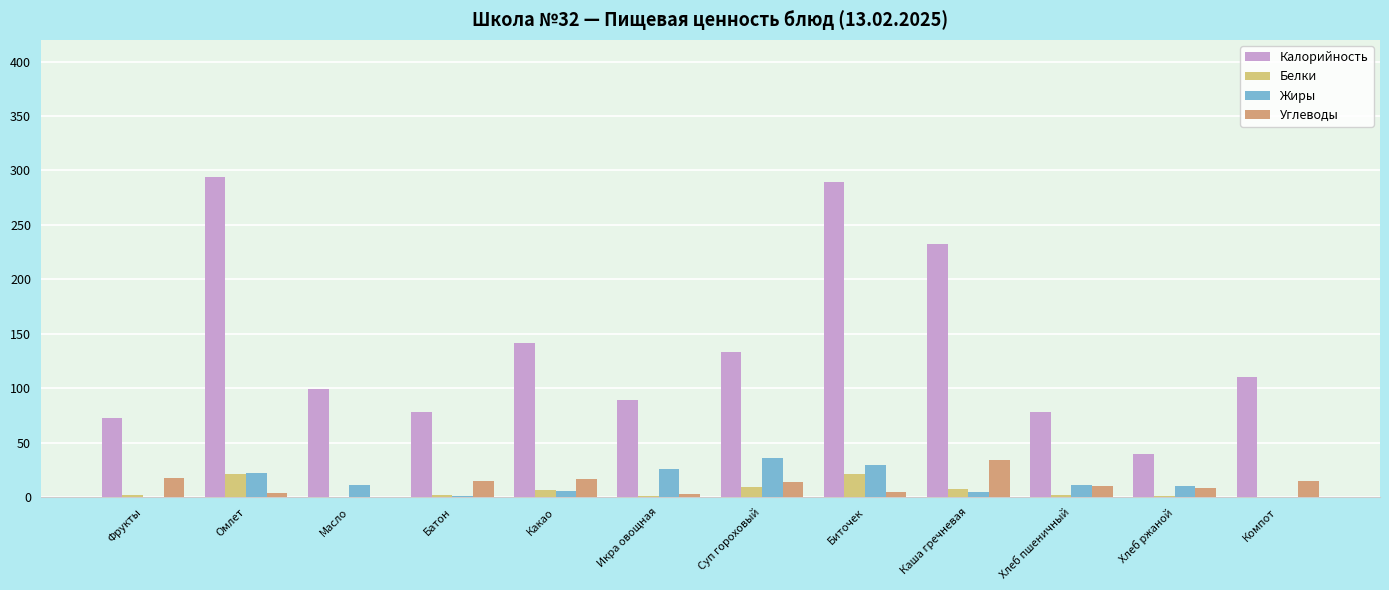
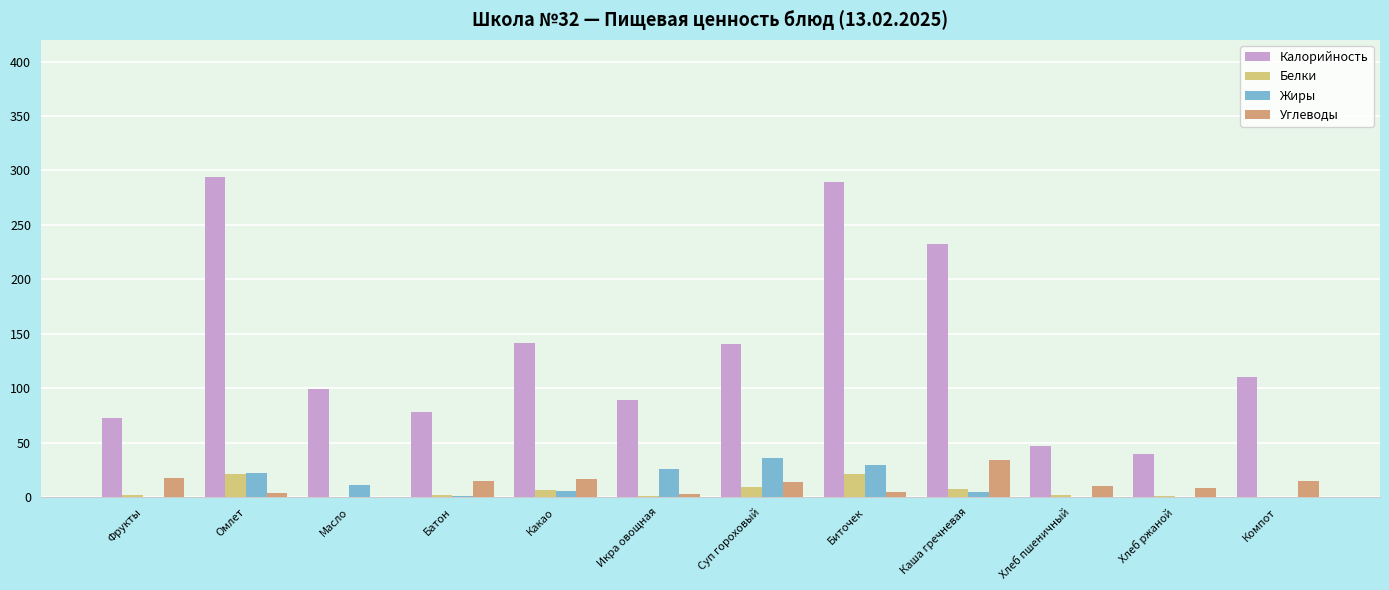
  {
    "Калорийность": {
      "Фрукты": 73,
      "Омлет": 294,
      "Масло": 99,
      "Батон": 79,
      "Какао": 141,
      "Икра овощная": 89,
-     "Суп гороховый": 133,
+     "Суп гороховый": 141,
      "Биточек": 290,
      "Каша гречневая": 233,
-     "Хлеб пшеничный": 78,
+     "Хлеб пшеничный": 47,
      "Хлеб ржаной": 40,
      "Компот": 110
    },
    "Жиры": {
      "Фрукты": 0,
      "Омлет": 22,
      "Масло": 11,
      "Какао": 5,
      "Икра овощная": 26,
      "Суп гороховый": 36,
      "Биточек": 30,
      "Каша гречневая": 5,
-     "Хлеб пшеничный": 11,
-     "Хлеб ржаной": 10,
+     "Хлеб пшеничный": 0,
+     "Хлеб ржаной": 0,
      "Компот": 0
    }
  }
